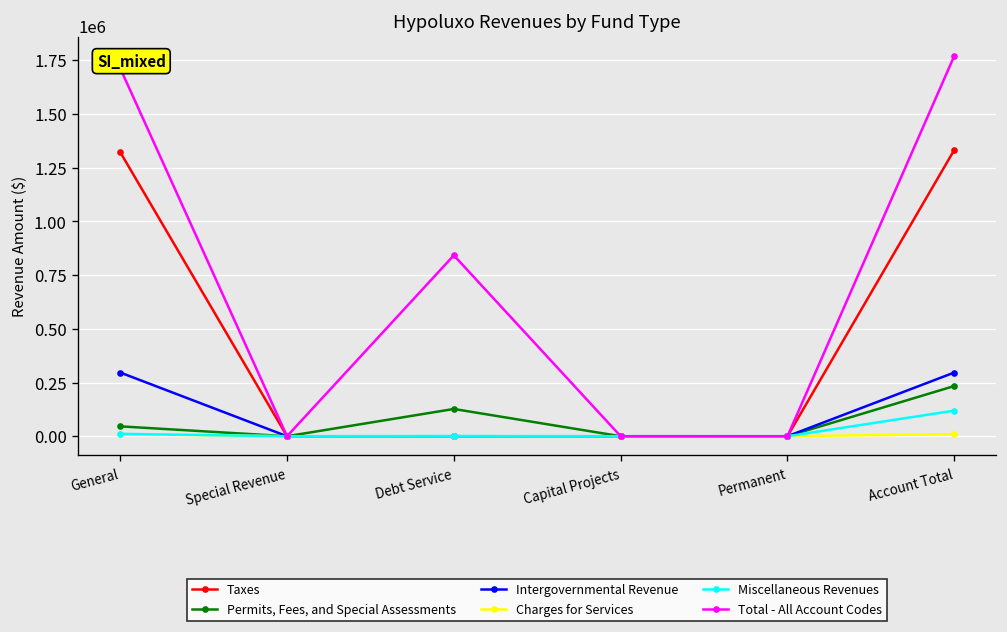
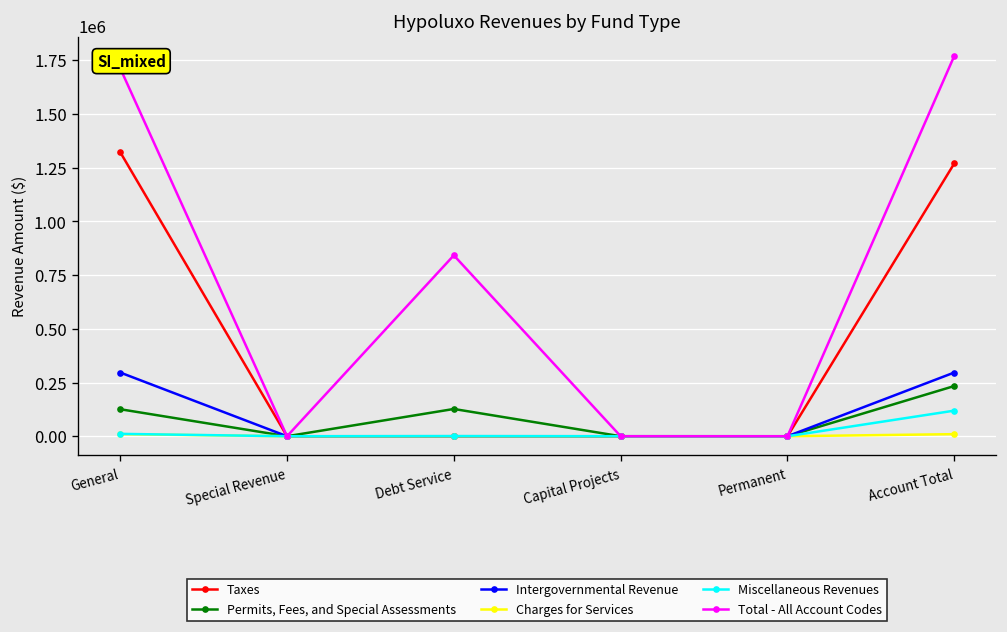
  {
    "Taxes": {
      "General": 1320000,
-     "Account Total": 1330000
+     "Account Total": 1270000
    },
    "Permits, Fees, and Special Assessments": {
-     "General": 50000,
+     "General": 130000,
      "Debt Service": 130000,
      "Account Total": 230000
    },
    "Intergovernmental Revenue": {
      "General": 300000,
      "Account Total": 300000
    },
    "Charges for Services": {
      "Account Total": 10000
    },
    "Miscellaneous Revenues": {
      "Account Total": 120000
    },
    "Total - All Account Codes": {
      "Debt Service": 840000,
      "Account Total": 1770000
    }
  }
